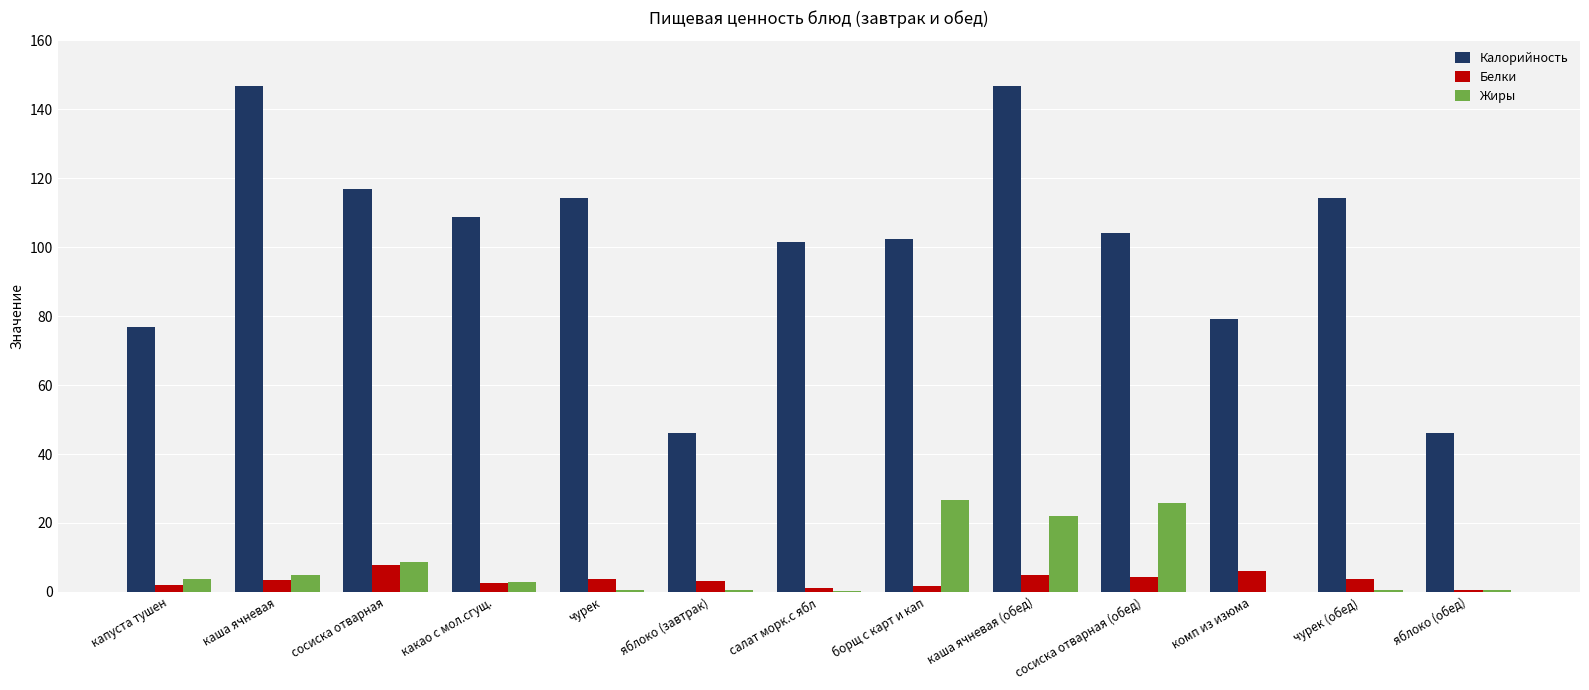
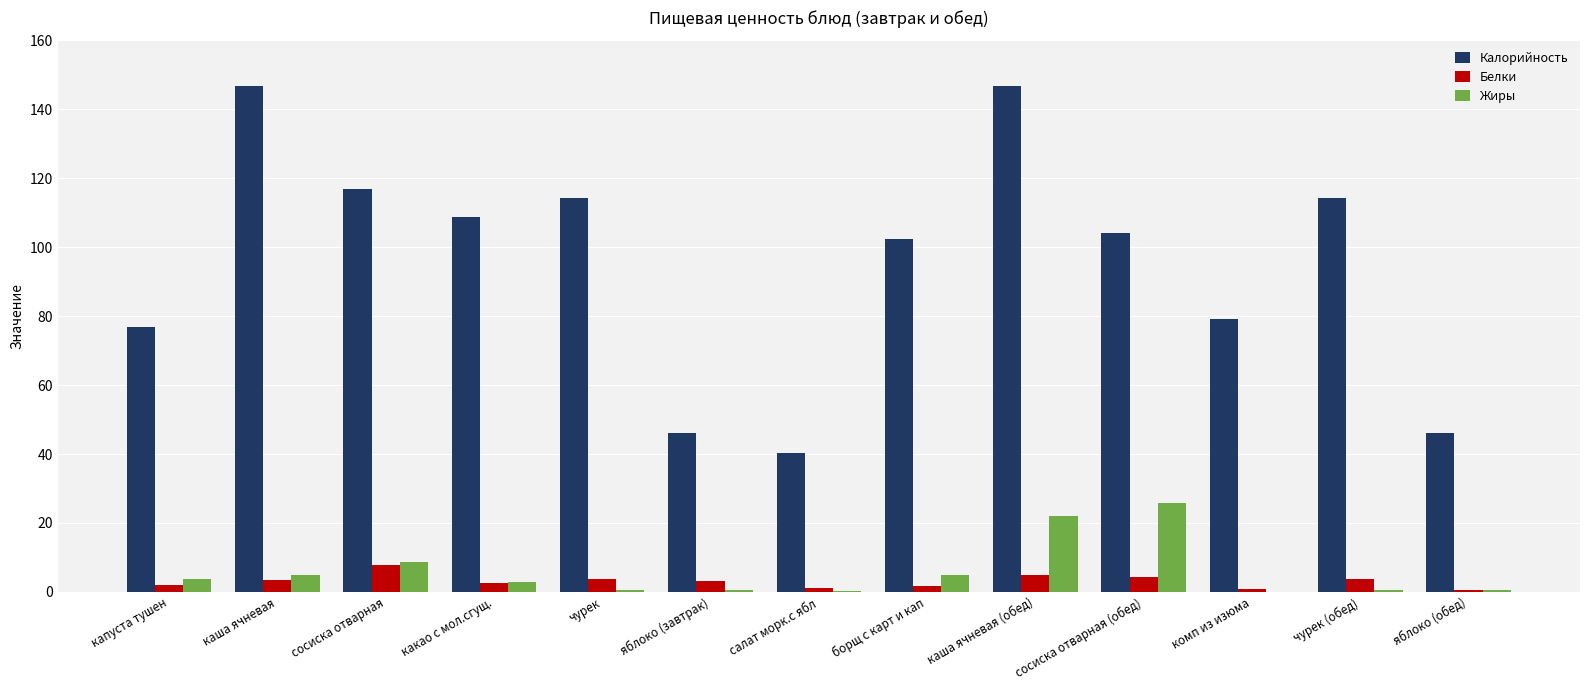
  {
    "Калорийность": {
      "капуста тушен": 77,
      "каша ячневая": 147,
      "сосиска отварная": 117,
      "какао с мол.сгущ.": 109,
      "чурек": 114,
      "яблоко (завтрак)": 46,
-     "салат морк.с ябл": 101,
+     "салат морк.с ябл": 40,
      "борщ с карт и кап": 103,
      "каша ячневая (обед)": 147,
      "сосиска отварная (обед)": 104,
      "комп из изюма": 79,
      "чурек (обед)": 114,
      "яблоко (обед)": 46
    },
    "Белки": {
      "капуста тушен": 2,
      "каша ячневая": 3,
      "сосиска отварная": 8,
      "какао с мол.сгущ.": 3,
      "чурек": 4,
      "яблоко (завтрак)": 3,
      "салат морк.с ябл": 1,
      "борщ с карт и кап": 2,
      "каша ячневая (обед)": 5,
      "сосиска отварная (обед)": 4,
-     "комп из изюма": 6,
+     "комп из изюма": 1,
      "чурек (обед)": 4
    },
    "Жиры": {
      "капуста тушен": 4,
      "каша ячневая": 5,
      "сосиска отварная": 9,
      "какао с мол.сгущ.": 3,
-     "борщ с карт и кап": 27,
+     "борщ с карт и кап": 5,
      "каша ячневая (обед)": 22,
      "сосиска отварная (обед)": 26
    }
  }
